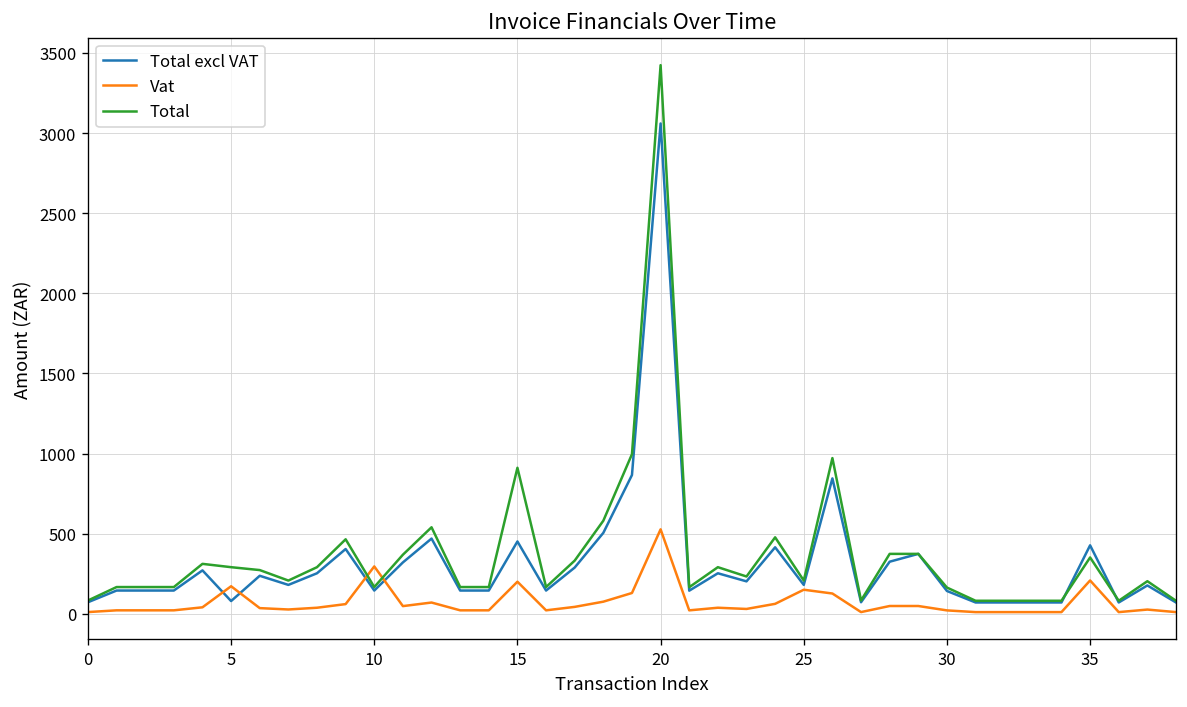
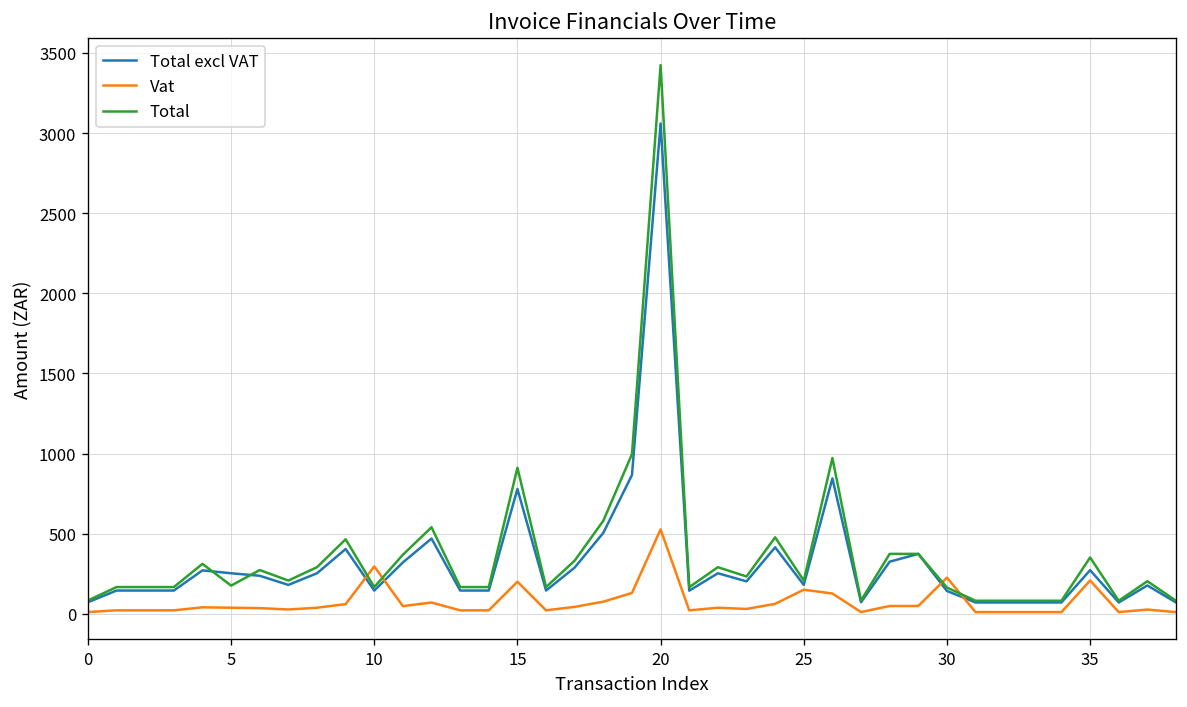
  {
    "Total excl VAT": {
-     "5": 80,
+     "5": 250,
      "10": 150,
-     "15": 450,
+     "15": 780,
      "20": 3060,
      "25": 180,
      "30": 140,
-     "35": 430
+     "35": 270
    },
    "Vat": {
      "0": 10,
-     "5": 170,
+     "5": 40,
      "10": 300,
      "15": 200,
      "20": 530,
      "25": 150,
-     "30": 20,
+     "30": 230,
      "35": 210
    },
    "Total": {
-     "5": 290,
+     "5": 180,
      "10": 170,
      "15": 910,
      "20": 3420,
      "25": 210,
      "30": 160,
      "35": 350
    }
  }
